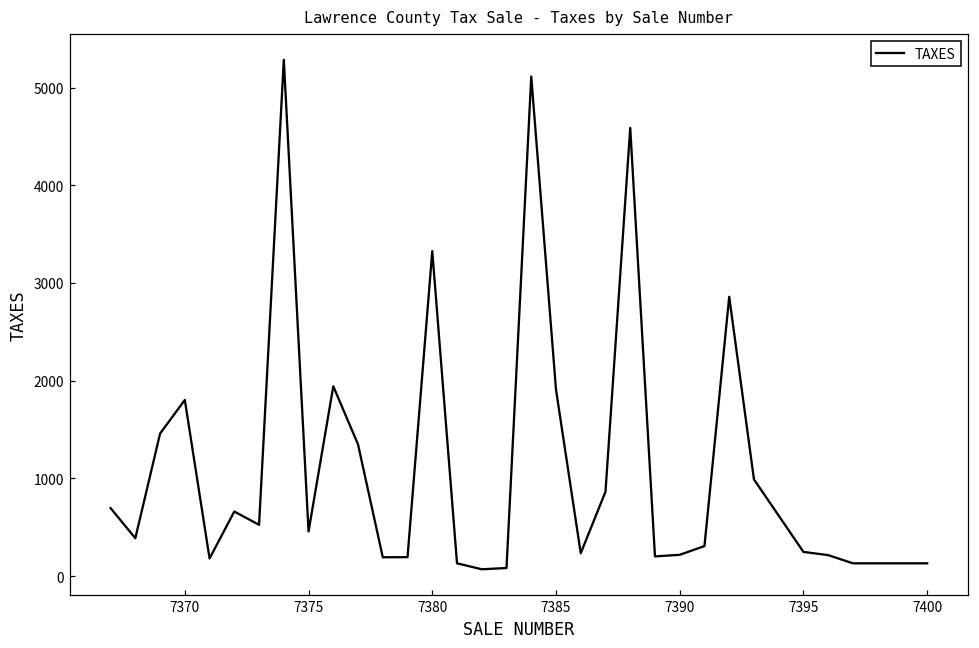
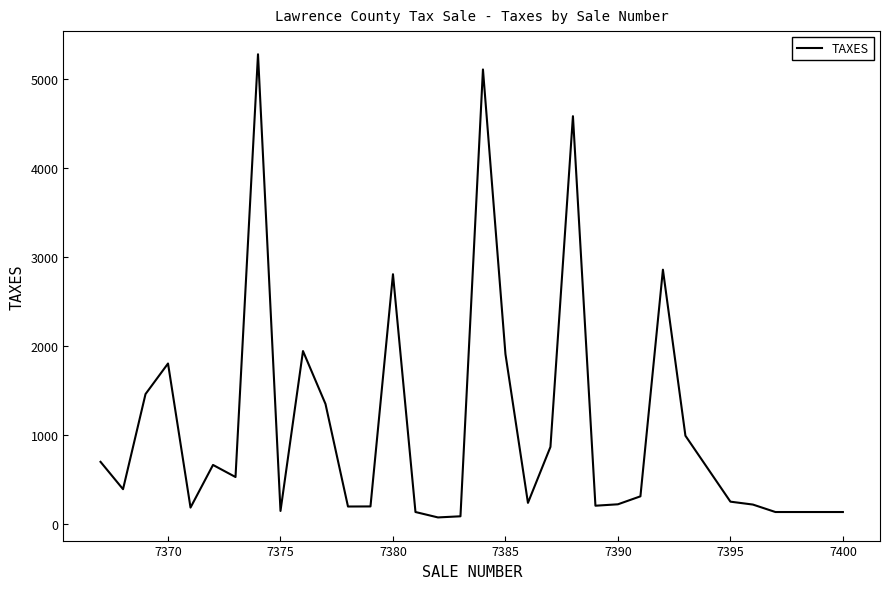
  {
    "7370": 1800,
-   "7375": 500,
-   "7380": 3300,
+   "7375": 100,
+   "7380": 2800,
    "7385": 1900,
    "7390": 200,
    "7395": 200,
    "7400": 100
  }
